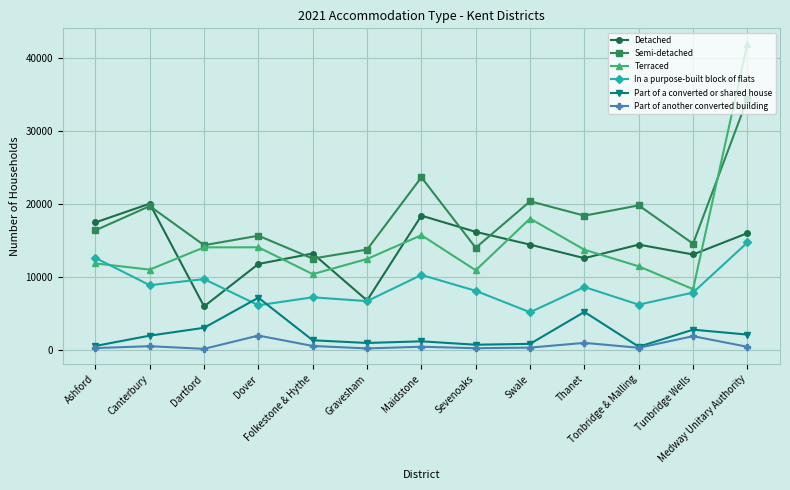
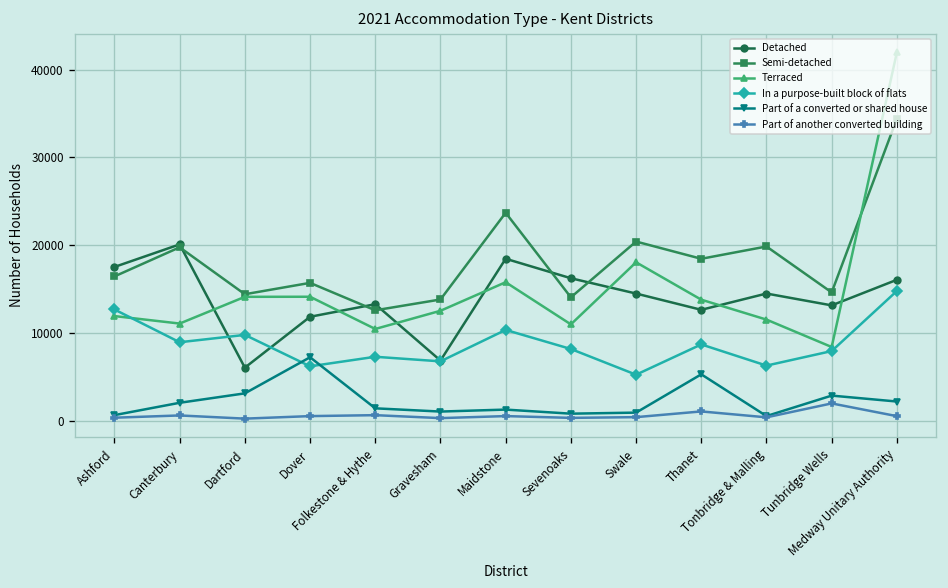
  {
    "In a purpose-built block of flats": {
      "Ashford": 13000,
      "Canterbury": 9000,
      "Dartford": 10000,
      "Dover": 6000,
      "Folkestone & Hythe": 7000,
      "Maidstone": 10000,
      "Sevenoaks": 8000,
      "Swale": 5000,
      "Thanet": 9000,
      "Tonbridge & Malling": 6000,
      "Tunbridge Wells": 8000,
      "Medway Unitary Authority": 15000
    },
    "Part of a converted or shared house": {
      "Canterbury": 2000,
      "Dartford": 3000,
      "Dover": 7000,
      "Folkestone & Hythe": 1000,
      "Gravesham": 1000,
      "Maidstone": 1000,
      "Sevenoaks": 1000,
      "Swale": 1000,
      "Thanet": 5000,
      "Tunbridge Wells": 3000,
      "Medway Unitary Authority": 2000
    },
    "Part of another converted building": {
      "Canterbury": 1000,
      "Dartford": 0,
-     "Dover": 2000,
+     "Dover": 1000,
      "Folkestone & Hythe": 1000,
      "Gravesham": 0,
      "Maidstone": 1000,
      "Sevenoaks": 0,
      "Swale": 0,
      "Thanet": 1000,
      "Tunbridge Wells": 2000,
      "Medway Unitary Authority": 0
    }
  }
